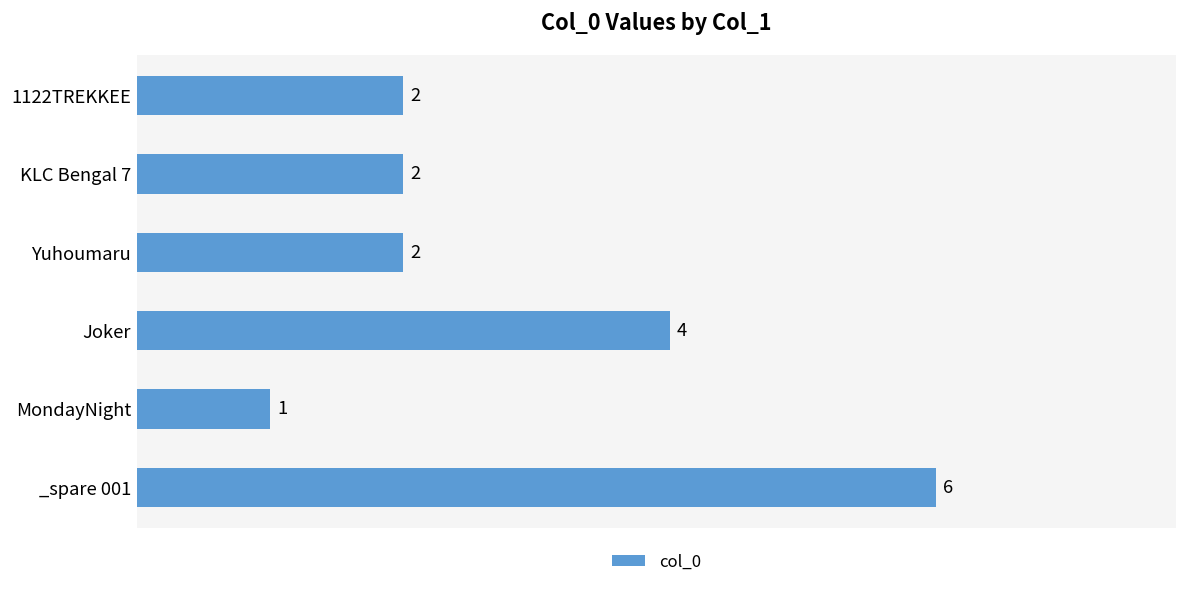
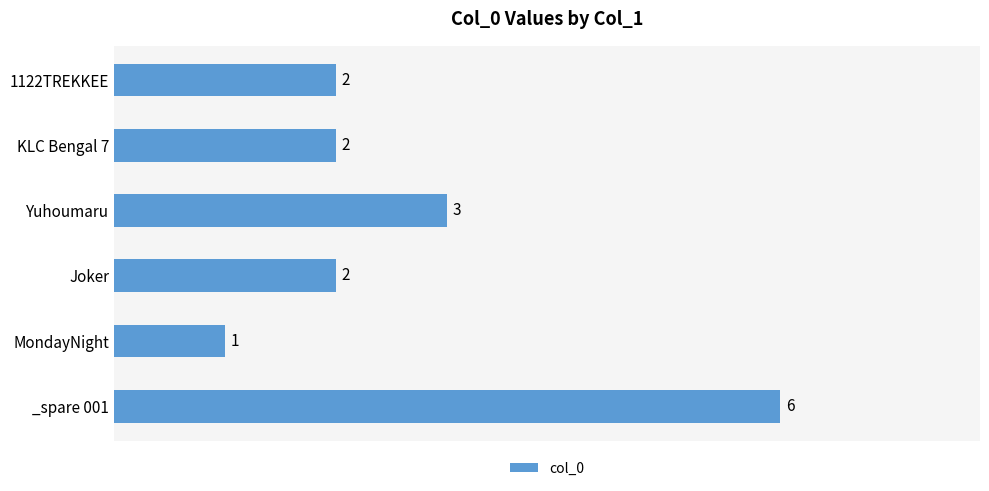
  {
    "1122TREKKEE": 2,
    "KLC Bengal 7": 2,
-   "Yuhoumaru": 2,
-   "Joker": 4,
+   "Yuhoumaru": 3,
+   "Joker": 2,
    "MondayNight": 1,
    "_spare 001": 6
  }
